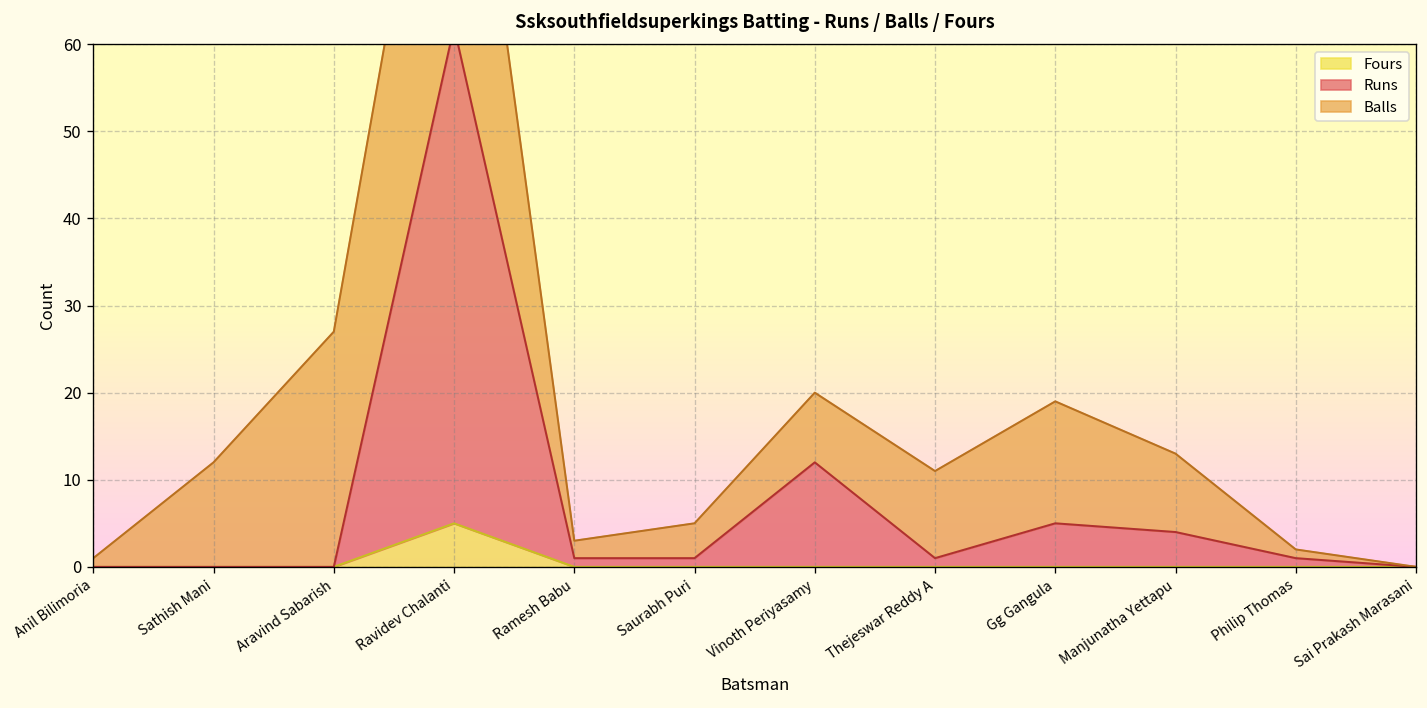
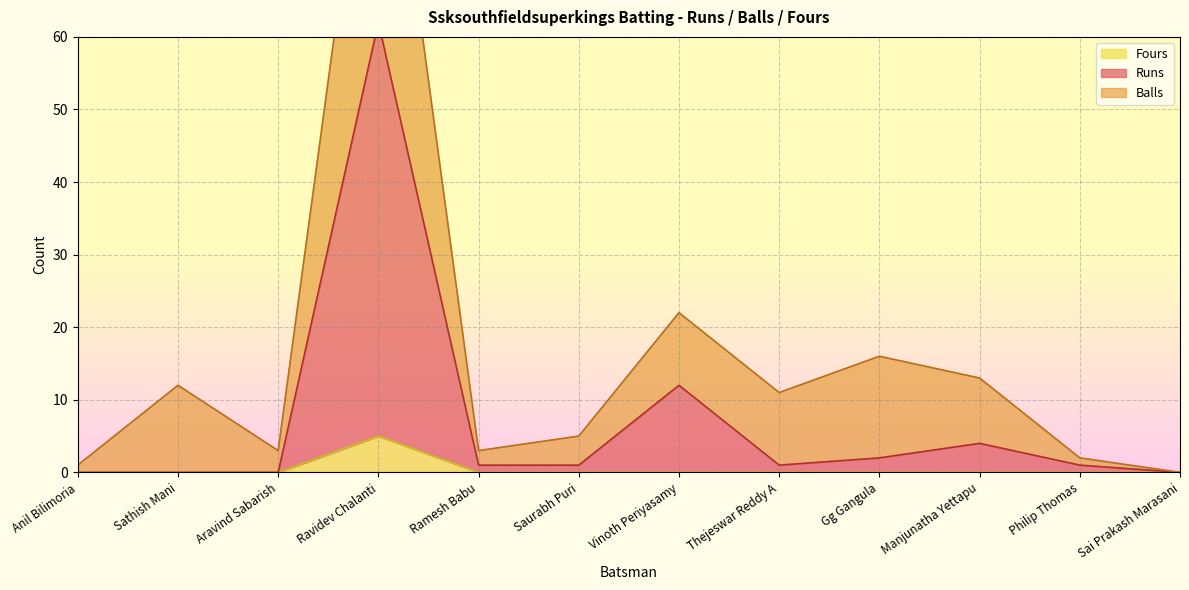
  {
    "Fours": {
      "Ravidev Chalanti": 5,
      "Ramesh Babu": 0,
      "Saurabh Puri": 0,
      "Vinoth Periyasamy": 0,
      "Thejeswar Reddy A": 0,
      "Gg Gangula": 0,
      "Manjunatha Yettapu": 0,
      "Philip Thomas": 0
    },
    "Runs": {
      "Ramesh Babu": 1,
      "Saurabh Puri": 1,
      "Vinoth Periyasamy": 12,
      "Thejeswar Reddy A": 1,
-     "Gg Gangula": 5,
+     "Gg Gangula": 2,
      "Manjunatha Yettapu": 4,
      "Philip Thomas": 1
    },
    "Balls": {
      "Anil Bilimoria": 1,
      "Sathish Mani": 12,
-     "Aravind Sabarish": 27,
+     "Aravind Sabarish": 3,
      "Ramesh Babu": 2,
      "Saurabh Puri": 4,
-     "Vinoth Periyasamy": 8,
+     "Vinoth Periyasamy": 10,
      "Thejeswar Reddy A": 10,
      "Gg Gangula": 14,
      "Manjunatha Yettapu": 9,
      "Philip Thomas": 1
    }
  }
